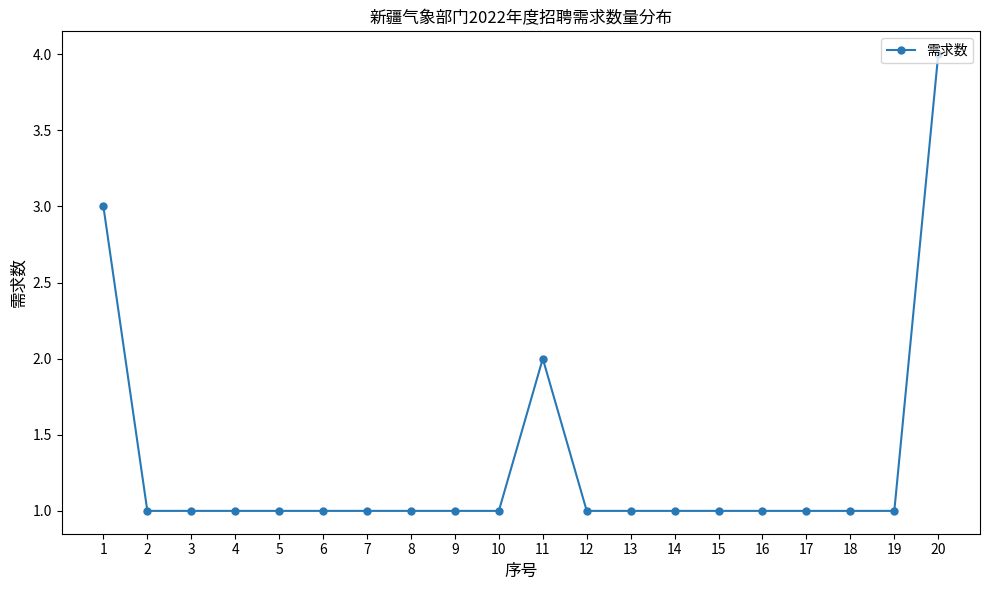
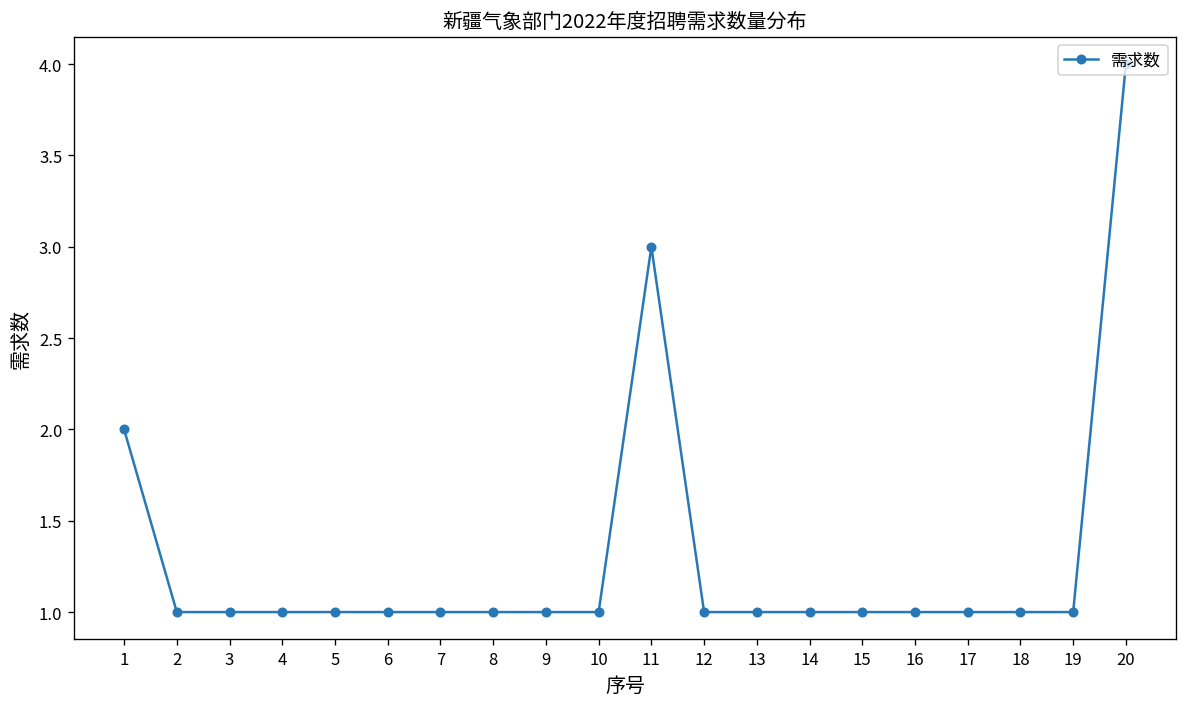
  {
-   "1": 3,
+   "1": 2,
    "2": 1,
    "3": 1,
    "4": 1,
    "5": 1,
    "6": 1,
    "7": 1,
    "8": 1,
    "9": 1,
    "10": 1,
-   "11": 2,
+   "11": 3,
    "12": 1,
    "13": 1,
    "14": 1,
    "15": 1,
    "16": 1,
    "17": 1,
    "18": 1,
    "19": 1
  }
